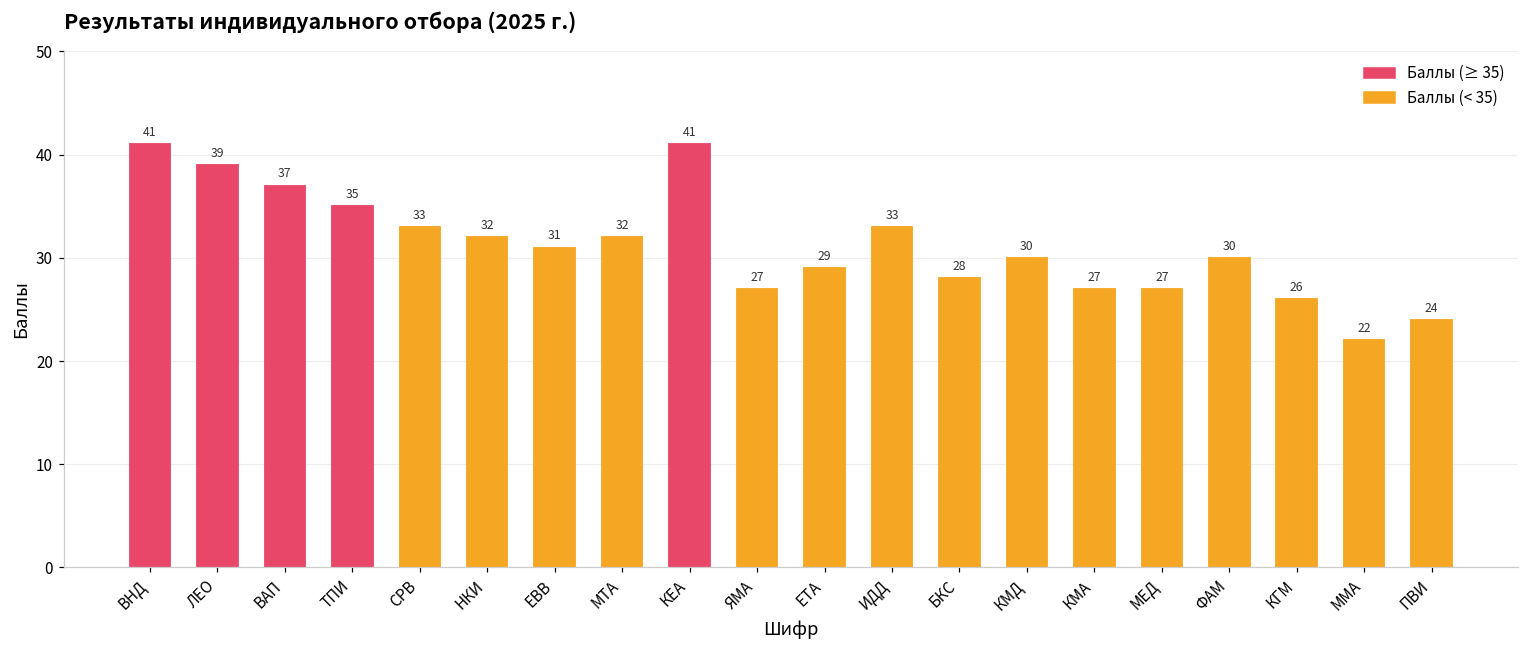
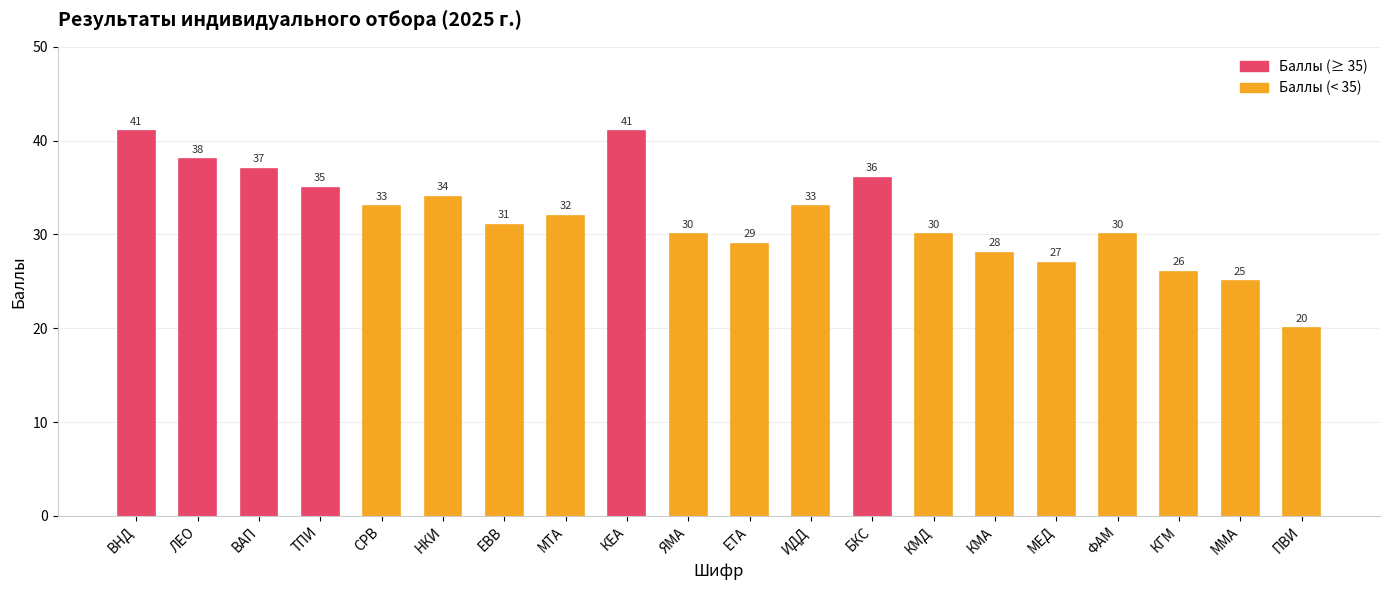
  {
    "ВНД": 41,
-   "ЛЕО": 39,
+   "ЛЕО": 38,
    "ВАП": 37,
    "ТПИ": 35,
    "СРВ": 33,
-   "НКИ": 32,
+   "НКИ": 34,
    "ЕВВ": 31,
    "МТА": 32,
    "КЕА": 41,
-   "ЯМА": 27,
+   "ЯМА": 30,
    "ЕТА": 29,
    "ИДД": 33,
-   "БКС": 28,
+   "БКС": 36,
    "КМД": 30,
-   "КМА": 27,
+   "КМА": 28,
    "МЕД": 27,
    "ФАМ": 30,
    "КГМ": 26,
-   "ММА": 22,
-   "ПВИ": 24
+   "ММА": 25,
+   "ПВИ": 20
  }
